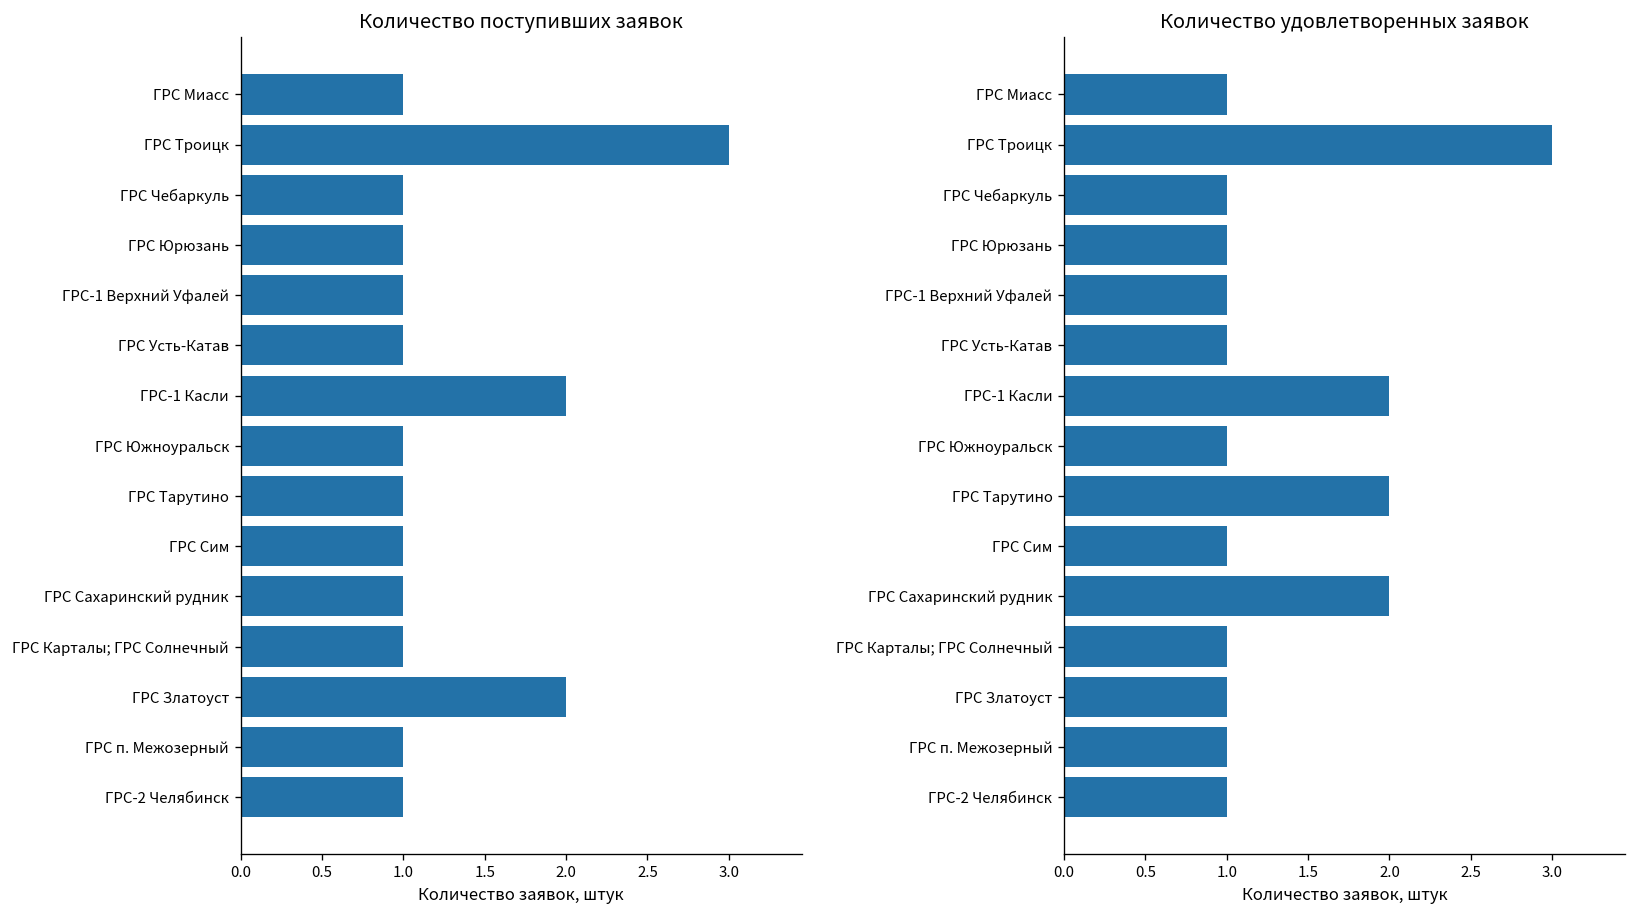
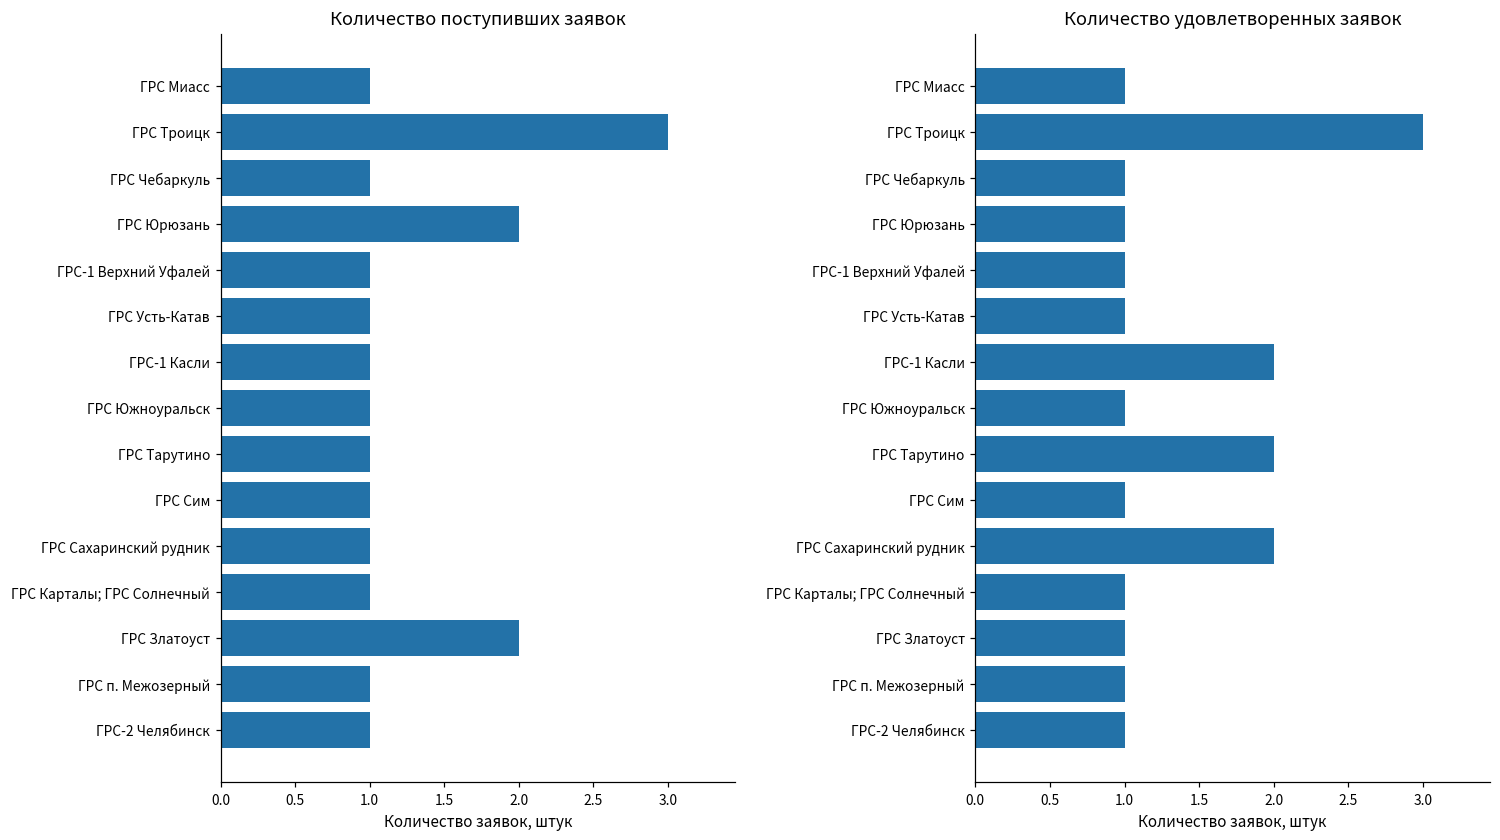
  {
    "Количество поступивших заявок": {
      "ГРС Миасс": 1,
      "ГРС Троицк": 3,
      "ГРС Чебаркуль": 1,
-     "ГРС Юрюзань": 1,
+     "ГРС Юрюзань": 2,
      "ГРС-1 Верхний Уфалей": 1,
      "ГРС Усть-Катав": 1,
-     "ГРС-1 Касли": 2,
+     "ГРС-1 Касли": 1,
      "ГРС Южноуральск": 1,
      "ГРС Тарутино": 1,
      "ГРС Сим": 1,
      "ГРС Сахаринский рудник": 1,
      "ГРС Карталы; ГРС Солнечный": 1,
      "ГРС Златоуст": 2,
      "ГРС п. Межозерный": 1,
      "ГРС-2 Челябинск": 1
    },
    "Количество удовлетворенных заявок": {
      "ГРС Миасс": 1.00,
      "ГРС Троицк": 3.00,
      "ГРС Чебаркуль": 1.00,
      "ГРС Юрюзань": 1.00,
      "ГРС-1 Верхний Уфалей": 1.00,
      "ГРС Усть-Катав": 1.00,
      "ГРС-1 Касли": 2.00,
      "ГРС Южноуральск": 1.00,
      "ГРС Тарутино": 2.00,
      "ГРС Сим": 1.00,
      "ГРС Сахаринский рудник": 2.00,
      "ГРС Карталы; ГРС Солнечный": 1.00,
      "ГРС Златоуст": 1.00,
      "ГРС п. Межозерный": 1.00,
      "ГРС-2 Челябинск": 1.00
    }
  }
